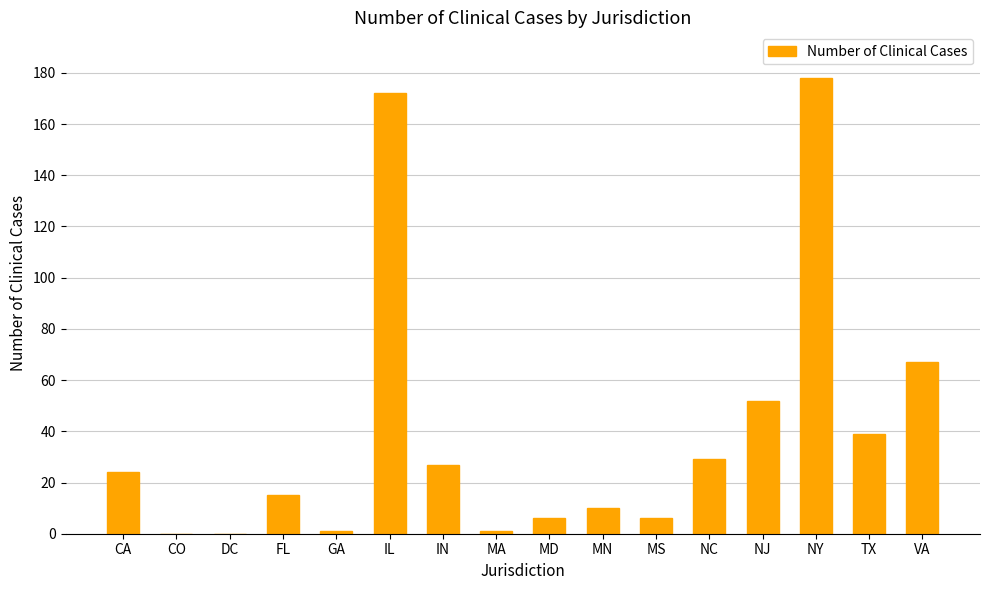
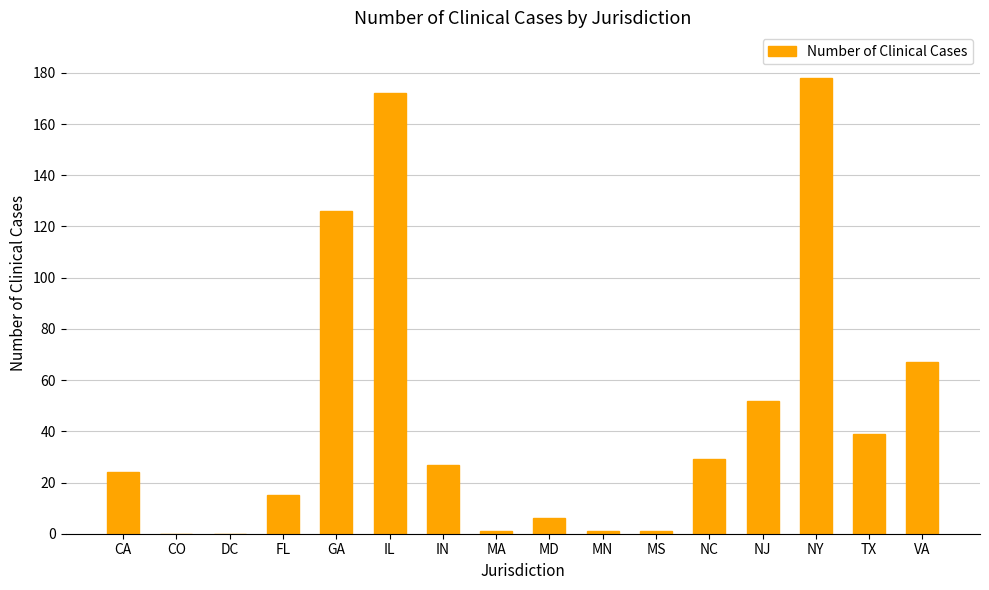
  {
    "CA": 24,
    "CO": 0,
    "DC": 0,
    "FL": 15,
-   "GA": 1,
+   "GA": 126,
    "IL": 172,
    "IN": 27,
    "MA": 1,
    "MD": 6,
-   "MN": 10,
-   "MS": 6,
+   "MN": 1,
+   "MS": 1,
    "NC": 29,
    "NJ": 52,
    "NY": 178,
    "TX": 39,
    "VA": 67
  }
